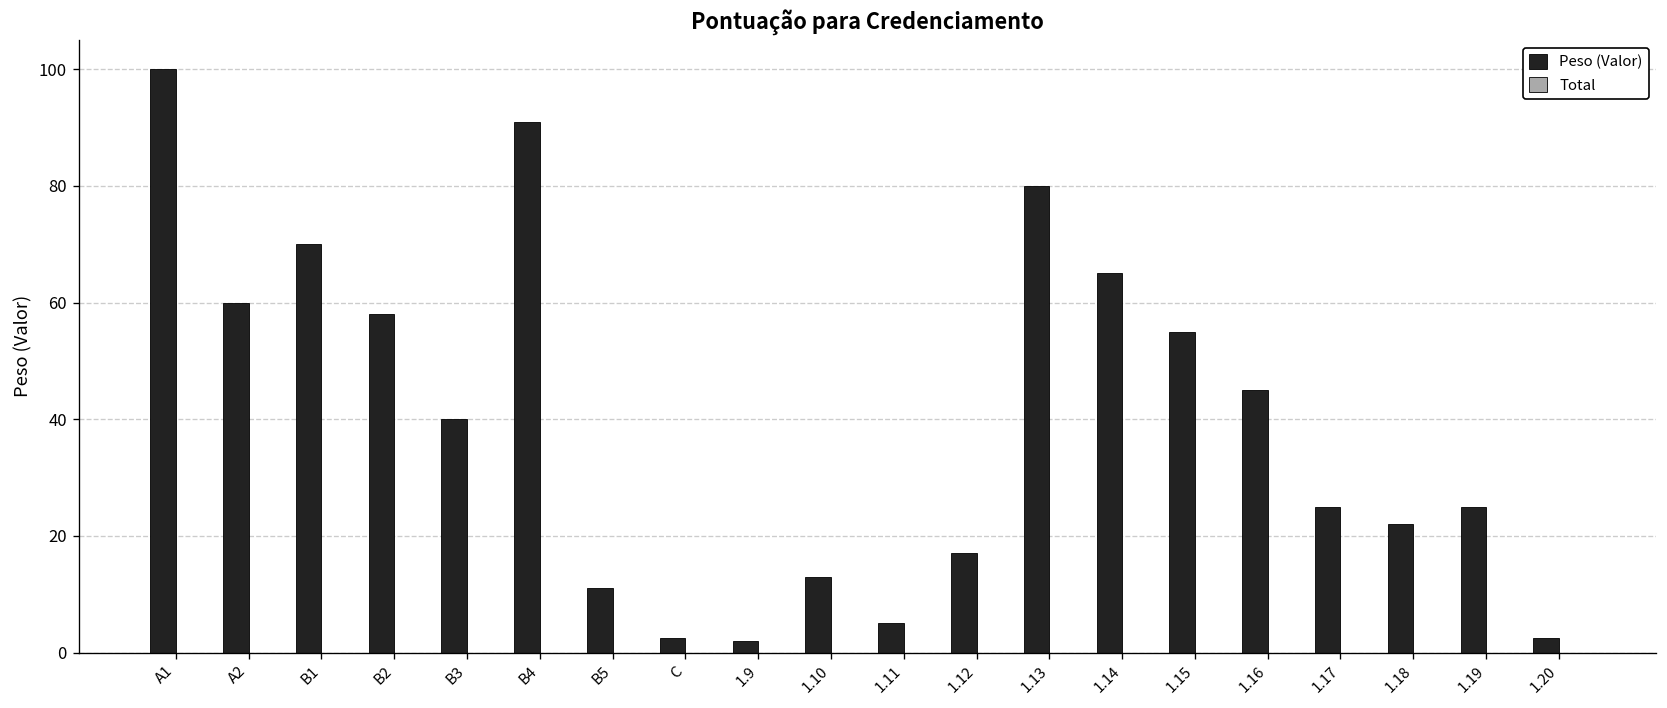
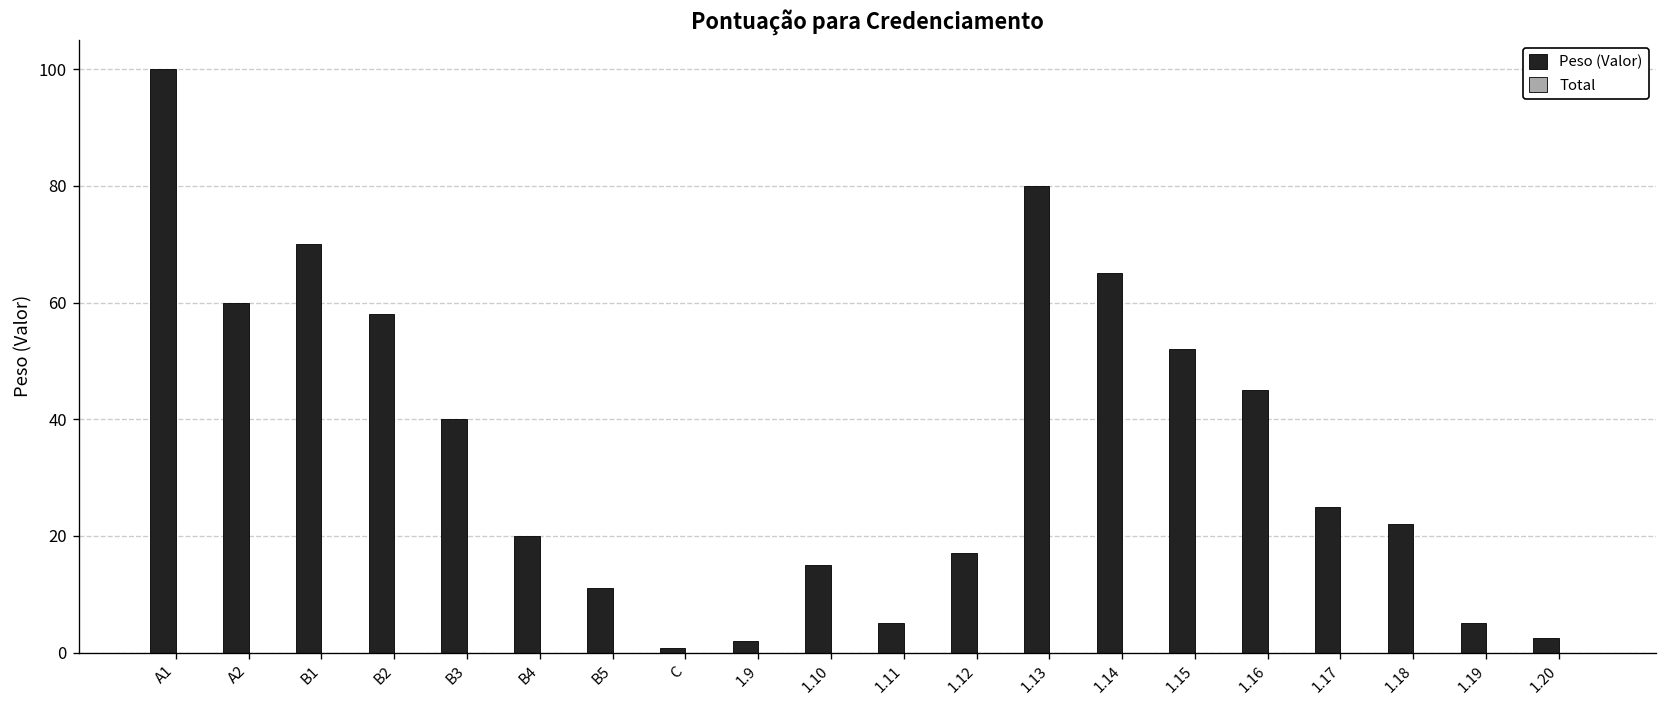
  {
    "Peso (Valor)": {
      "A1": 100,
      "A2": 60,
      "B1": 70,
      "B2": 58,
      "B3": 40,
-     "B4": 91,
+     "B4": 20,
      "B5": 11,
-     "C": 3,
+     "C": 1,
      "1.9": 2,
-     "1.10": 13,
+     "1.10": 15,
      "1.11": 5,
      "1.12": 17,
      "1.13": 80,
      "1.14": 65,
-     "1.15": 55,
+     "1.15": 52,
      "1.16": 45,
      "1.17": 25,
      "1.18": 22,
-     "1.19": 25,
+     "1.19": 5,
      "1.20": 3
    },
    "Total": {
      "A1": 0,
      "A2": 0,
      "B1": 0,
      "B2": 0,
      "B3": 0,
      "B4": 0,
      "B5": 0,
      "C": 0,
      "1.9": 0,
      "1.10": 0,
      "1.11": 0,
      "1.12": 0,
      "1.13": 0,
      "1.14": 0,
      "1.15": 0,
      "1.16": 0,
      "1.17": 0,
      "1.18": 0,
      "1.19": 0,
      "1.20": 0
    }
  }
